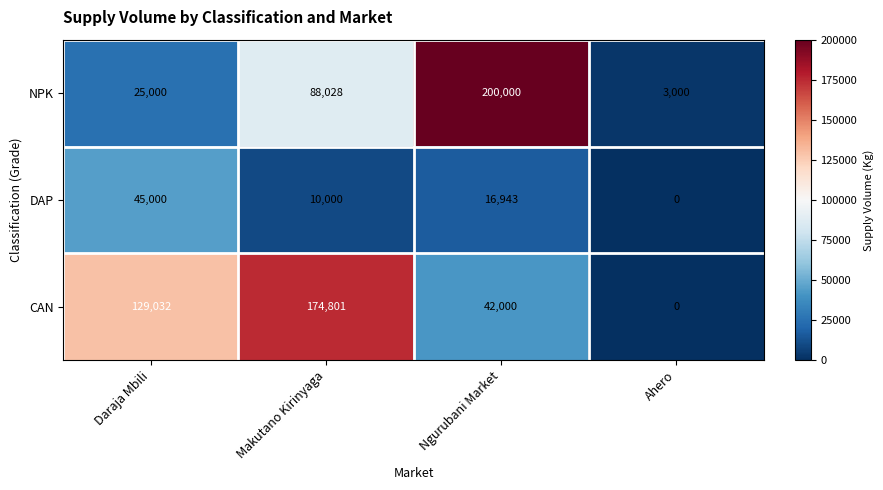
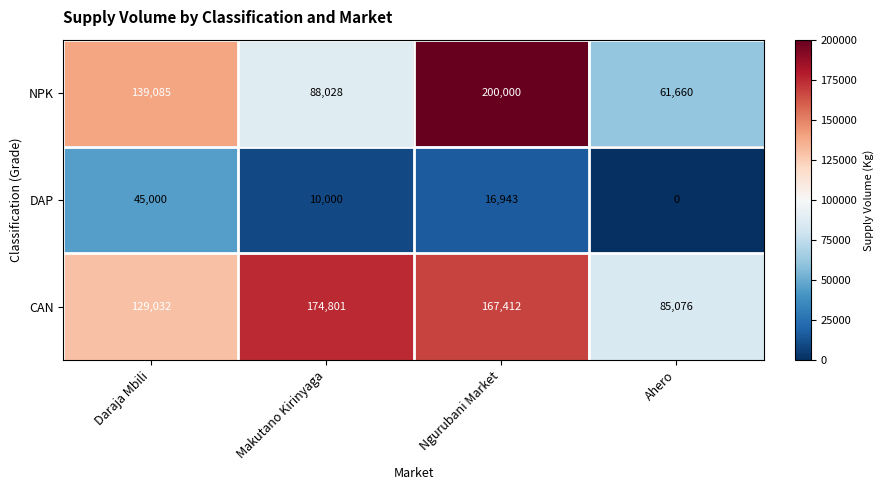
  {
    "NPK": {
-     "Daraja Mbili": "25,000",
+     "Daraja Mbili": "139,085",
      "Makutano Kirinyaga": "88,028",
      "Ngurubani Market": "200,000",
-     "Ahero": "3,000"
+     "Ahero": "61,660"
    },
    "DAP": {
      "Daraja Mbili": "45,000",
      "Makutano Kirinyaga": "10,000",
      "Ngurubani Market": "16,943",
      "Ahero": "0"
    },
    "CAN": {
      "Daraja Mbili": "129,032",
      "Makutano Kirinyaga": "174,801",
-     "Ngurubani Market": "42,000",
-     "Ahero": "0"
+     "Ngurubani Market": "167,412",
+     "Ahero": "85,076"
    }
  }
